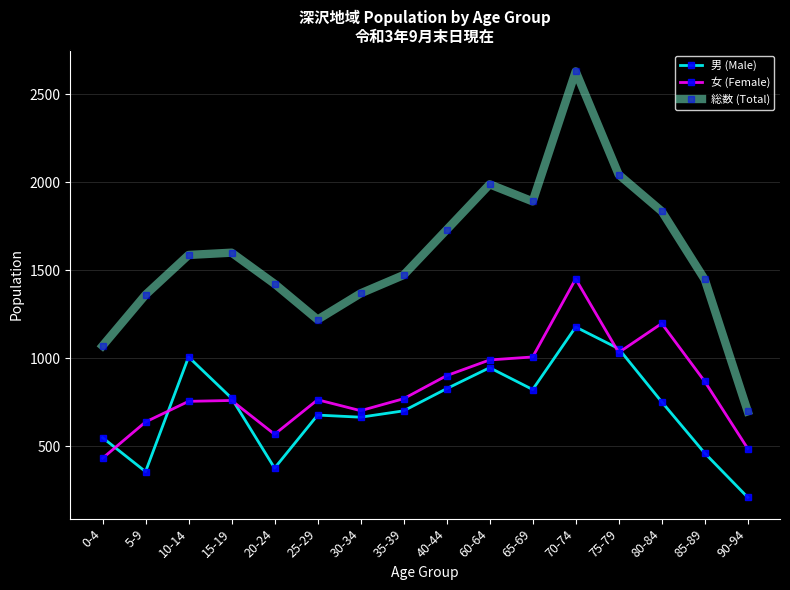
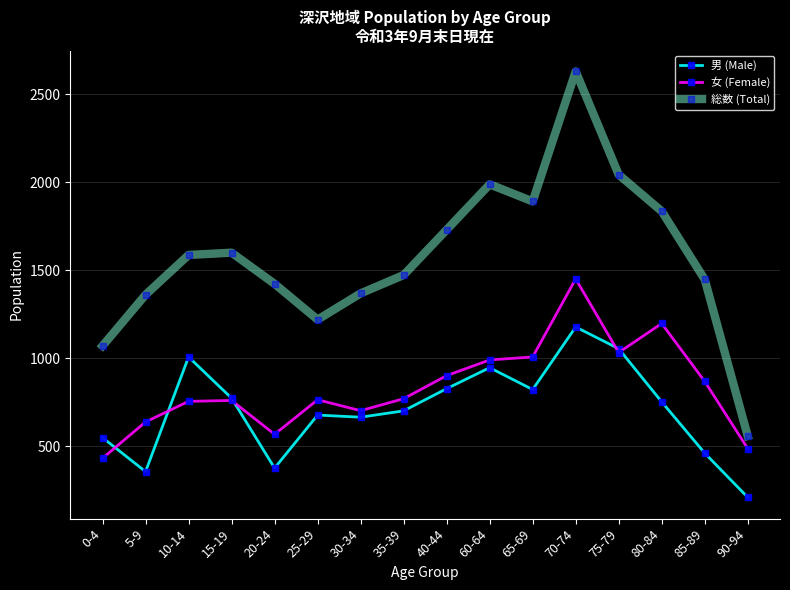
  {
    "男 (Male)": {
      "0-4": 550,
      "5-9": 360,
      "10-14": 1010,
      "20-24": 380,
      "25-29": 680,
      "30-34": 670,
      "35-39": 700,
      "40-44": 830,
      "60-64": 950,
      "65-69": 820,
      "70-74": 1180,
      "75-79": 1060,
      "80-84": 750,
      "85-89": 460,
      "90-94": 210
    },
    "女 (Female)": {
      "0-4": 430,
      "5-9": 640,
      "10-14": 760,
      "20-24": 570,
      "25-29": 770,
      "30-34": 700,
      "35-39": 770,
      "40-44": 900,
      "60-64": 990,
      "65-69": 1010,
      "70-74": 1450,
      "75-79": 1030,
      "80-84": 1200,
      "85-89": 870,
      "90-94": 490
    },
    "総数 (Total)": {
      "0-4": 1070,
      "5-9": 1360,
      "10-14": 1590,
      "15-19": 1600,
      "20-24": 1420,
      "25-29": 1220,
      "30-34": 1370,
      "35-39": 1470,
      "40-44": 1730,
      "60-64": 1990,
      "65-69": 1890,
      "70-74": 2630,
      "75-79": 2040,
      "80-84": 1840,
      "85-89": 1450,
-     "90-94": 700
+     "90-94": 560
    }
  }
